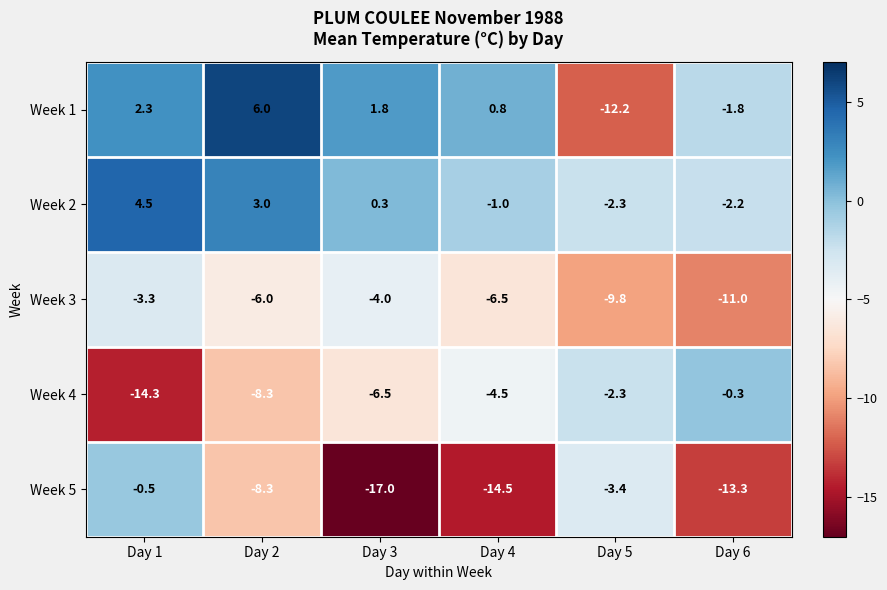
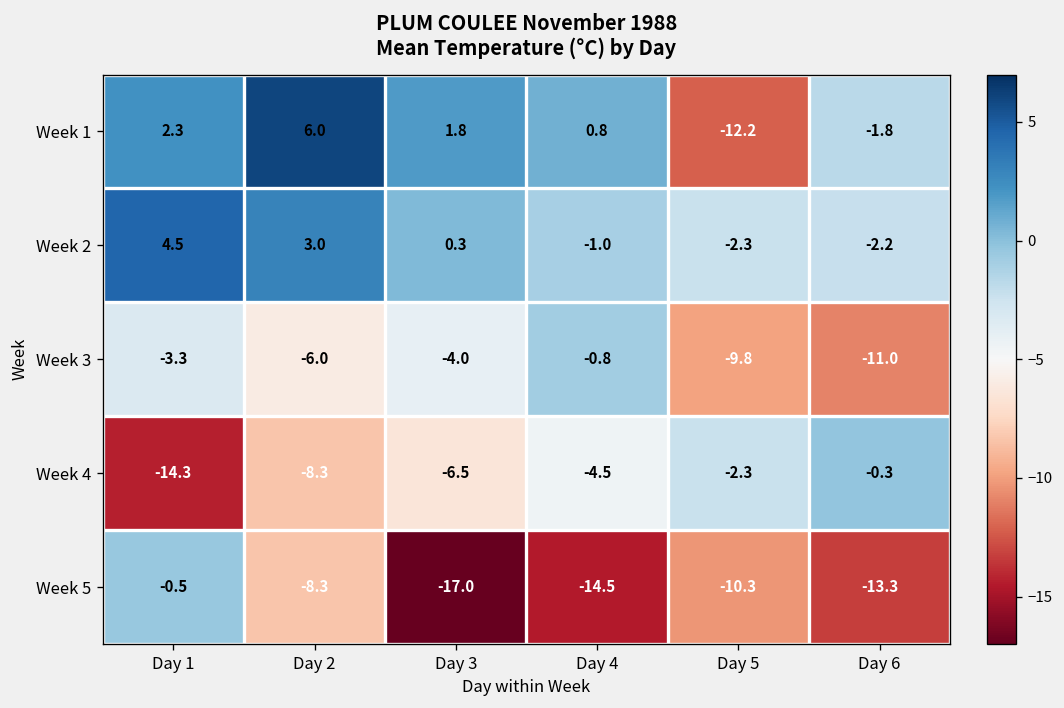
  {
    "Week 1": {
      "Day 1": 2.3,
      "Day 2": 6.0,
      "Day 3": 1.8,
      "Day 4": 0.8,
      "Day 5": -12.2,
      "Day 6": -1.8
    },
    "Week 2": {
      "Day 1": 4.5,
      "Day 2": 3.0,
      "Day 3": 0.3,
      "Day 4": -1.0,
      "Day 5": -2.3,
      "Day 6": -2.2
    },
    "Week 3": {
      "Day 1": -3.3,
      "Day 2": -6.0,
      "Day 3": -4.0,
-     "Day 4": -6.5,
+     "Day 4": -0.8,
      "Day 5": -9.8,
      "Day 6": -11.0
    },
    "Week 4": {
      "Day 1": -14.3,
      "Day 2": -8.3,
      "Day 3": -6.5,
      "Day 4": -4.5,
      "Day 5": -2.3,
      "Day 6": -0.3
    },
    "Week 5": {
      "Day 1": -0.5,
      "Day 2": -8.3,
      "Day 3": -17.0,
      "Day 4": -14.5,
-     "Day 5": -3.4,
+     "Day 5": -10.3,
      "Day 6": -13.3
    }
  }
